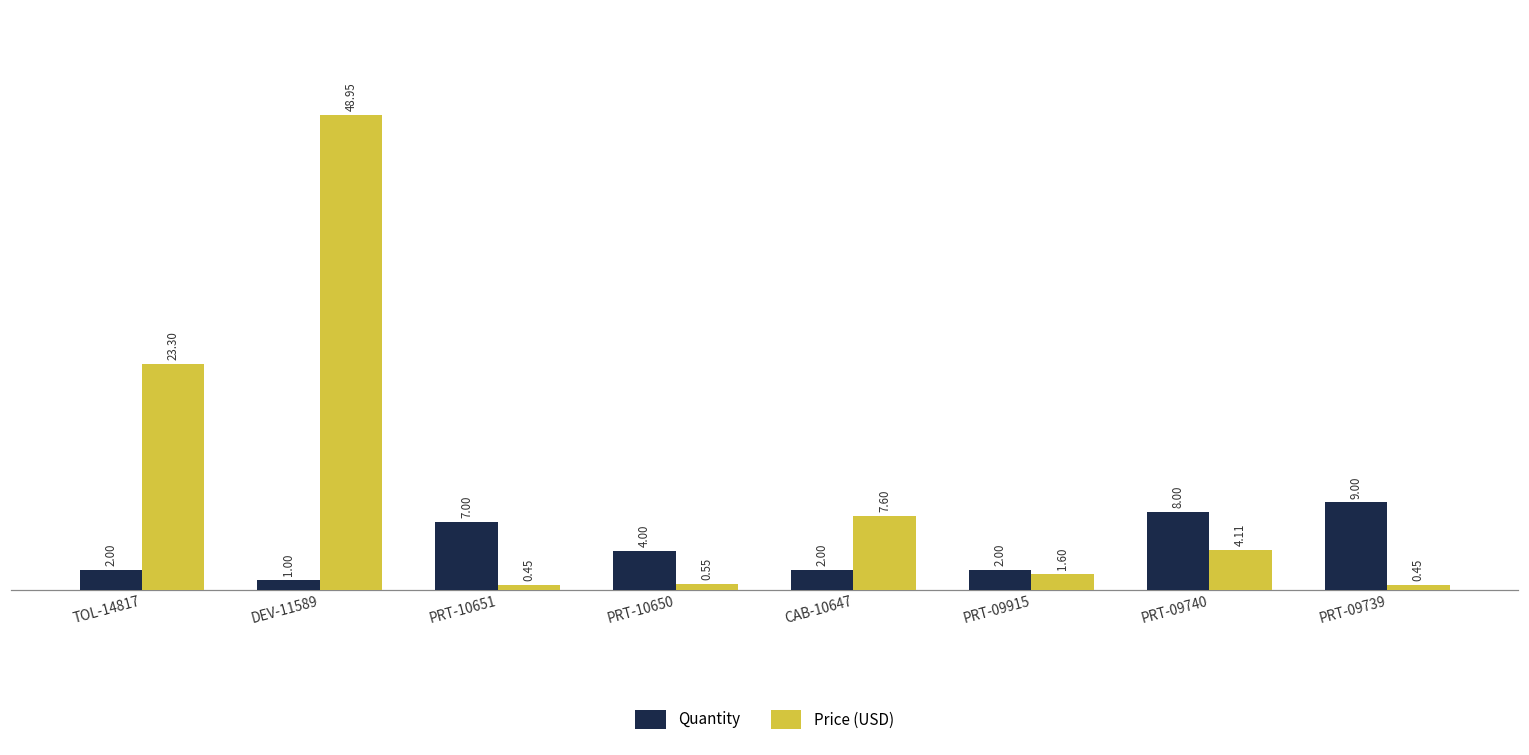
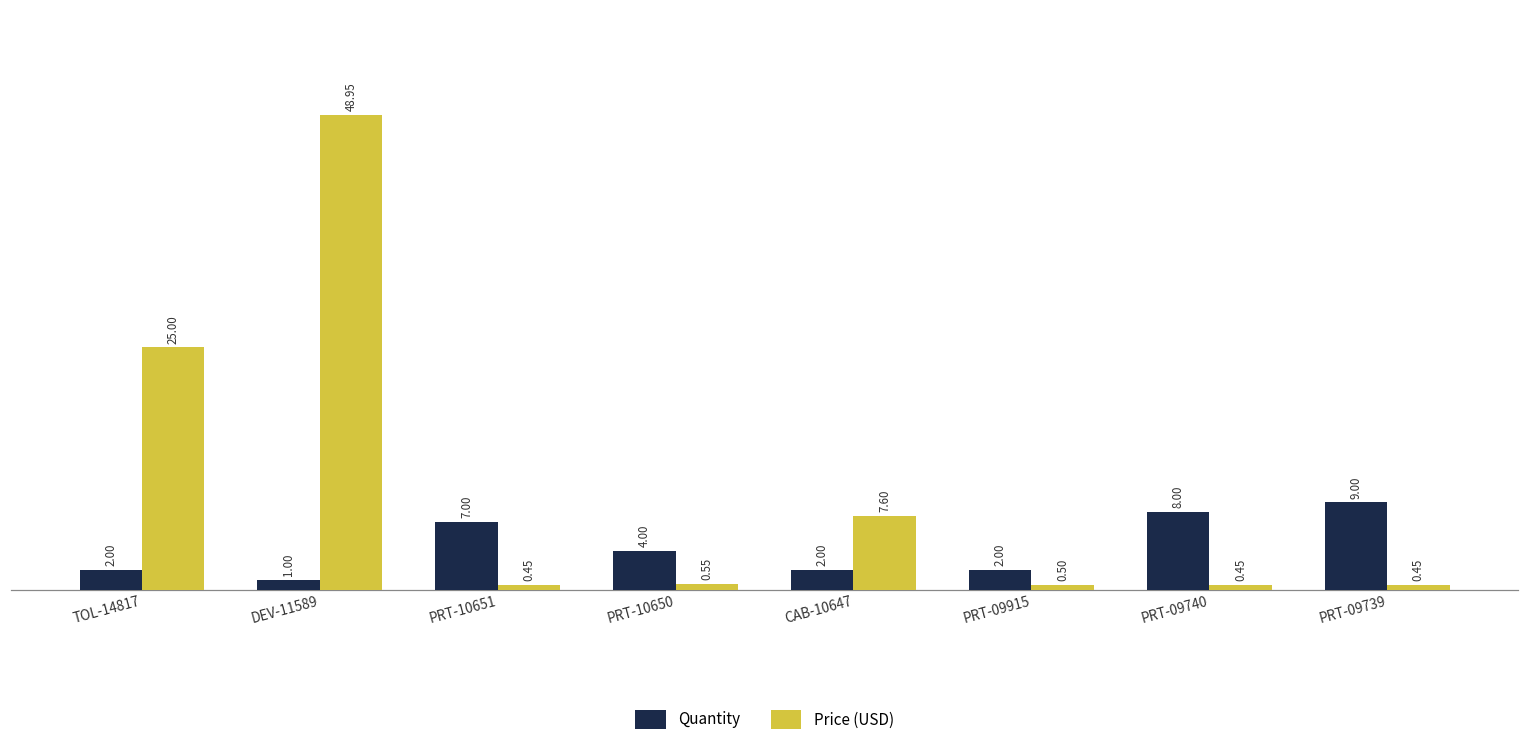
  {
    "Quantity": {
      "TOL-14817": 2.00,
      "DEV-11589": 1.00,
      "PRT-10651": 7.00,
      "PRT-10650": 4.00,
      "CAB-10647": 2.00,
      "PRT-09915": 2.00,
      "PRT-09740": 8.00,
      "PRT-09739": 9.00
    },
    "Price (USD)": {
-     "TOL-14817": 23.30,
+     "TOL-14817": 25.00,
      "DEV-11589": 48.95,
      "PRT-10651": 0.45,
      "PRT-10650": 0.55,
      "CAB-10647": 7.60,
-     "PRT-09915": 1.60,
-     "PRT-09740": 4.11,
+     "PRT-09915": 0.50,
+     "PRT-09740": 0.45,
      "PRT-09739": 0.45
    }
  }
